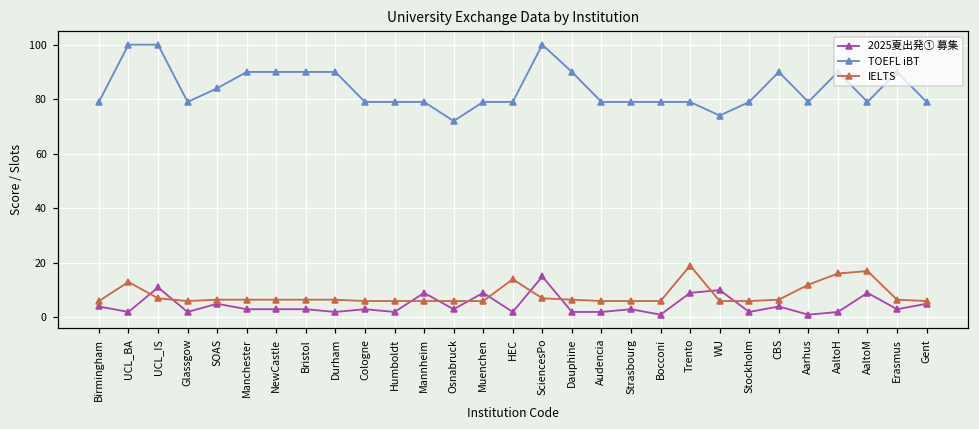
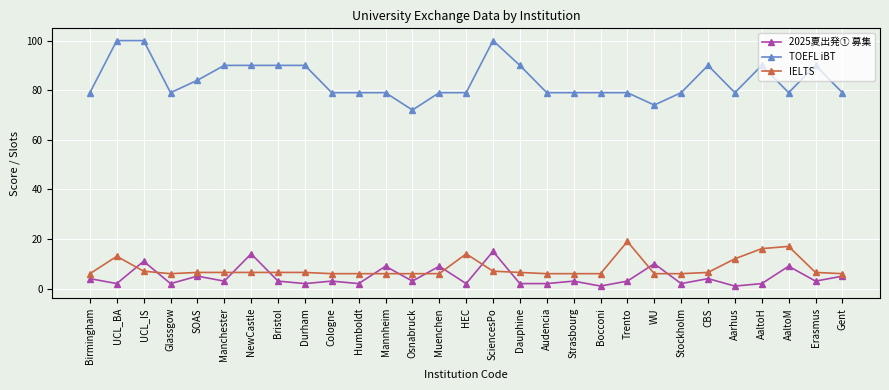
  {
    "2025夏出発① 募集": {
      "Birmingham": 4,
      "UCL_BA": 2,
      "UCL_IS": 11,
      "Glassgow": 2,
      "SOAS": 5,
      "Manchester": 3,
-     "NewCastle": 3,
+     "NewCastle": 14,
      "Bristol": 3,
      "Durham": 2,
      "Cologne": 3,
      "Humboldt": 2,
      "Mannheim": 9,
      "Osnabruck": 3,
      "Muenchen": 9,
      "HEC": 2,
      "SciencesPo": 15,
      "Dauphine": 2,
      "Audencia": 2,
      "Strasbourg": 3,
      "Bocconi": 1,
-     "Trento": 9,
+     "Trento": 3,
      "WU": 10,
      "Stockholm": 2,
      "CBS": 4,
      "Aarhus": 1,
      "AaltoH": 2,
      "AaltoM": 9,
      "Erasmus": 3
    },
    "TOEFL iBT": {
      "Birmingham": 79,
      "UCL_BA": 100,
      "UCL_IS": 100,
      "Glassgow": 79,
      "SOAS": 84,
      "Manchester": 90,
      "NewCastle": 90,
      "Bristol": 90,
      "Durham": 90,
      "Cologne": 79,
      "Humboldt": 79,
      "Mannheim": 79,
      "Osnabruck": 72,
      "Muenchen": 79,
      "HEC": 79,
      "SciencesPo": 100,
      "Dauphine": 90,
      "Audencia": 79,
      "Strasbourg": 79,
      "Bocconi": 79,
      "Trento": 79,
      "WU": 74,
      "Stockholm": 79,
      "CBS": 90,
      "Aarhus": 79,
      "AaltoM": 79,
      "Gent": 79
    },
    "IELTS": {
      "Birmingham": 6,
      "UCL_BA": 13,
      "UCL_IS": 7,
      "Glassgow": 6,
      "SOAS": 7,
      "Manchester": 7,
      "NewCastle": 7,
      "Bristol": 7,
      "Durham": 7,
      "Cologne": 6,
      "Humboldt": 6,
      "Mannheim": 6,
      "Osnabruck": 6,
      "Muenchen": 6,
      "HEC": 14,
      "SciencesPo": 7,
      "Dauphine": 7,
      "Audencia": 6,
      "Strasbourg": 6,
      "Bocconi": 6,
      "Trento": 19,
      "WU": 6,
      "Stockholm": 6,
      "CBS": 7,
      "Aarhus": 12,
      "AaltoH": 16,
      "AaltoM": 17,
      "Erasmus": 7
    }
  }
